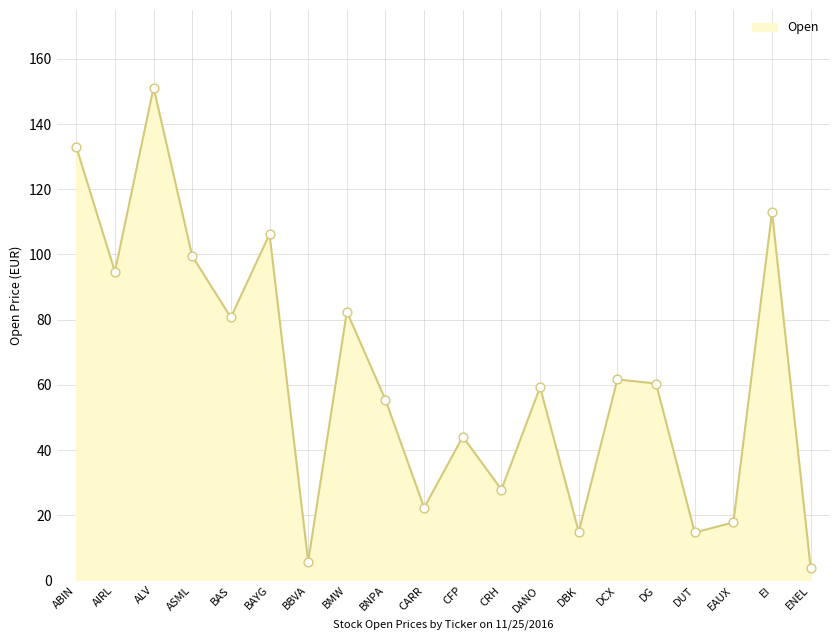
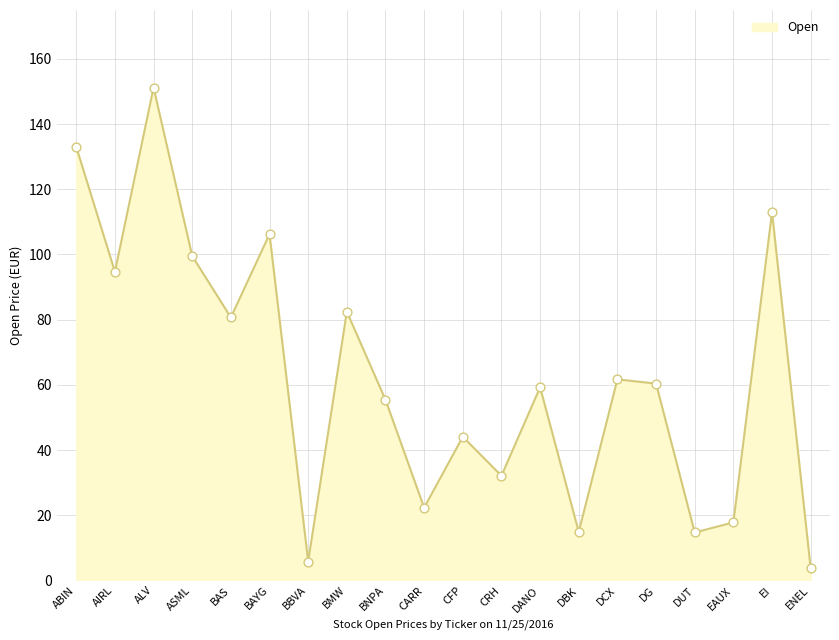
  {
    "ABIN": 133,
    "AIRL": 95,
    "ALV": 151,
    "ASML": 100,
    "BAS": 81,
    "BAYG": 106,
    "BBVA": 6,
    "BMW": 82,
    "BNPA": 55,
    "CARR": 22,
    "CFP": 44,
-   "CRH": 28,
+   "CRH": 32,
    "DANO": 59,
    "DBK": 15,
    "DCX": 62,
    "DG": 60,
    "DUT": 15,
    "EAUX": 18,
    "EI": 113,
    "ENEL": 4
  }
